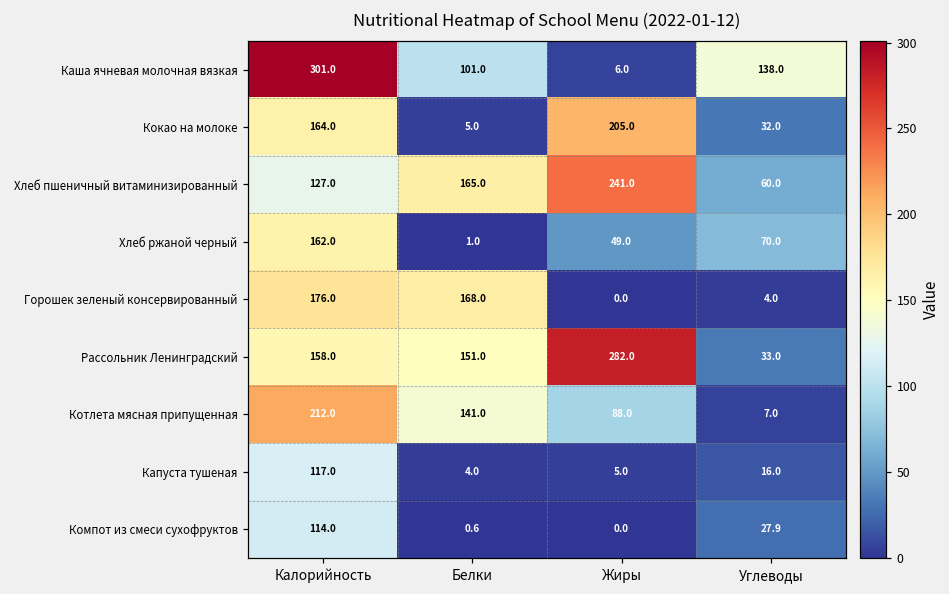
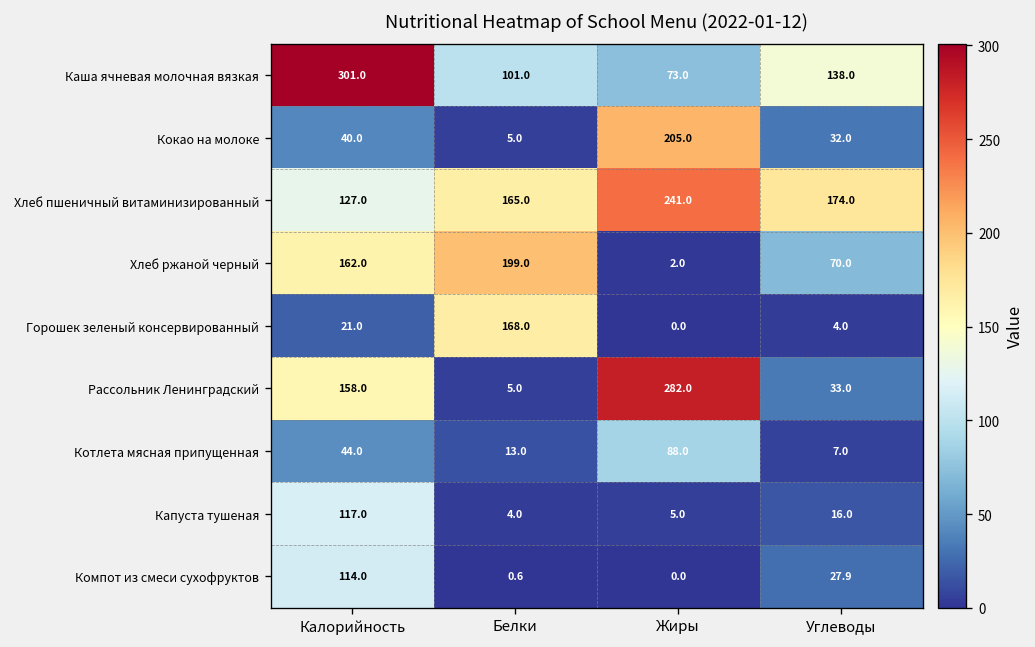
  {
    "Каша ячневая молочная вязкая": {
      "Калорийность": 301.0,
      "Белки": 101.0,
-     "Жиры": 6.0,
+     "Жиры": 73.0,
      "Углеводы": 138.0
    },
    "Кокао на молоке": {
-     "Калорийность": 164.0,
+     "Калорийность": 40.0,
      "Белки": 5.0,
      "Жиры": 205.0,
      "Углеводы": 32.0
    },
    "Хлеб пшеничный витаминизированный": {
      "Калорийность": 127.0,
      "Белки": 165.0,
      "Жиры": 241.0,
-     "Углеводы": 60.0
+     "Углеводы": 174.0
    },
    "Хлеб ржаной черный": {
      "Калорийность": 162.0,
-     "Белки": 1.0,
-     "Жиры": 49.0,
+     "Белки": 199.0,
+     "Жиры": 2.0,
      "Углеводы": 70.0
    },
    "Горошек зеленый консервированный": {
-     "Калорийность": 176.0,
+     "Калорийность": 21.0,
      "Белки": 168.0,
      "Жиры": 0.0,
      "Углеводы": 4.0
    },
    "Рассольник Ленинградский": {
      "Калорийность": 158.0,
-     "Белки": 151.0,
+     "Белки": 5.0,
      "Жиры": 282.0,
      "Углеводы": 33.0
    },
    "Котлета мясная припущенная": {
-     "Калорийность": 212.0,
-     "Белки": 141.0,
+     "Калорийность": 44.0,
+     "Белки": 13.0,
      "Жиры": 88.0,
      "Углеводы": 7.0
    },
    "Капуста тушеная": {
      "Калорийность": 117.0,
      "Белки": 4.0,
      "Жиры": 5.0,
      "Углеводы": 16.0
    },
    "Компот из смеси сухофруктов": {
      "Калорийность": 114.0,
      "Белки": 0.6,
      "Жиры": 0.0,
      "Углеводы": 27.9
    }
  }
